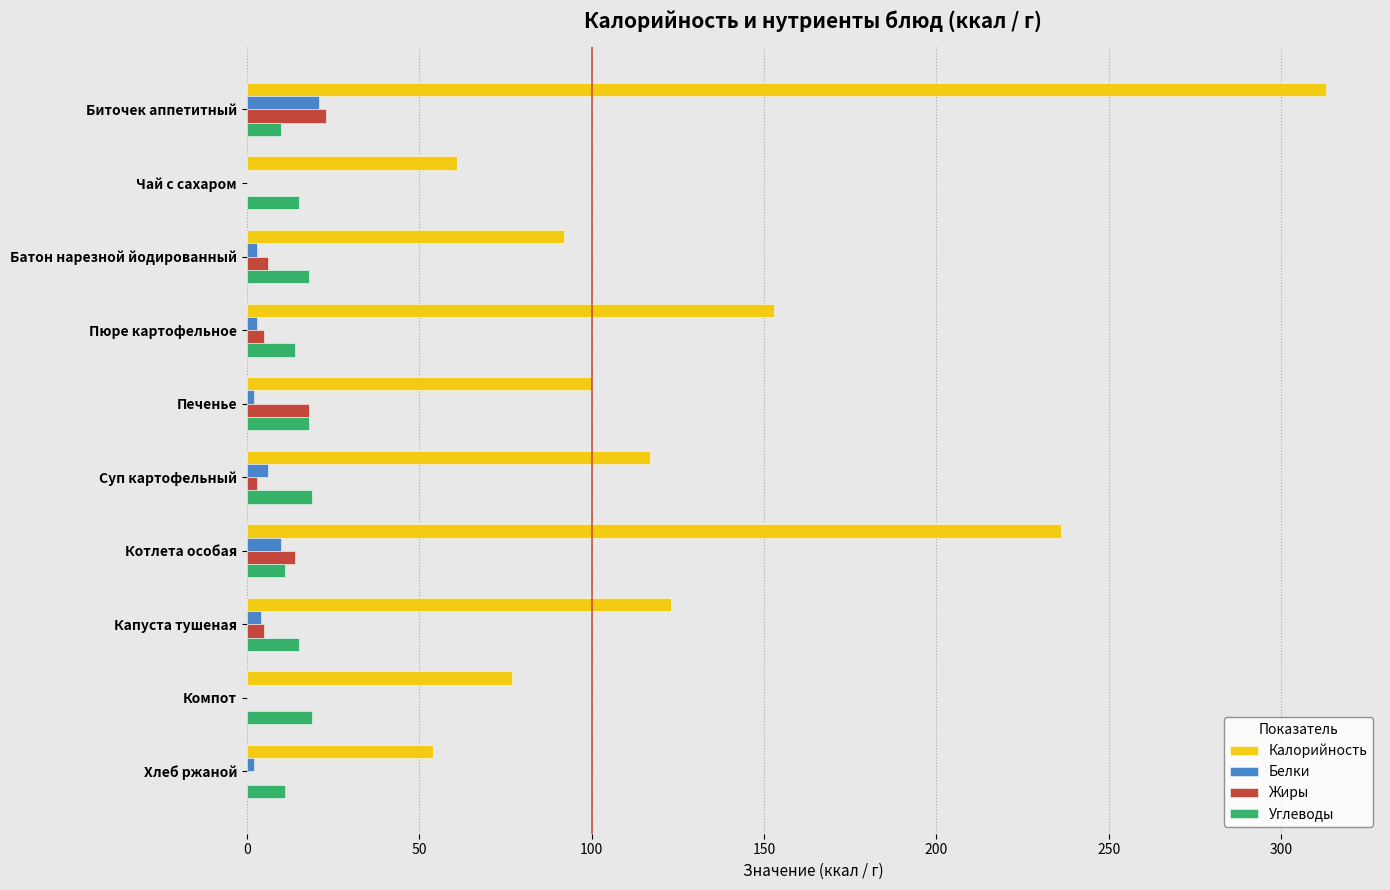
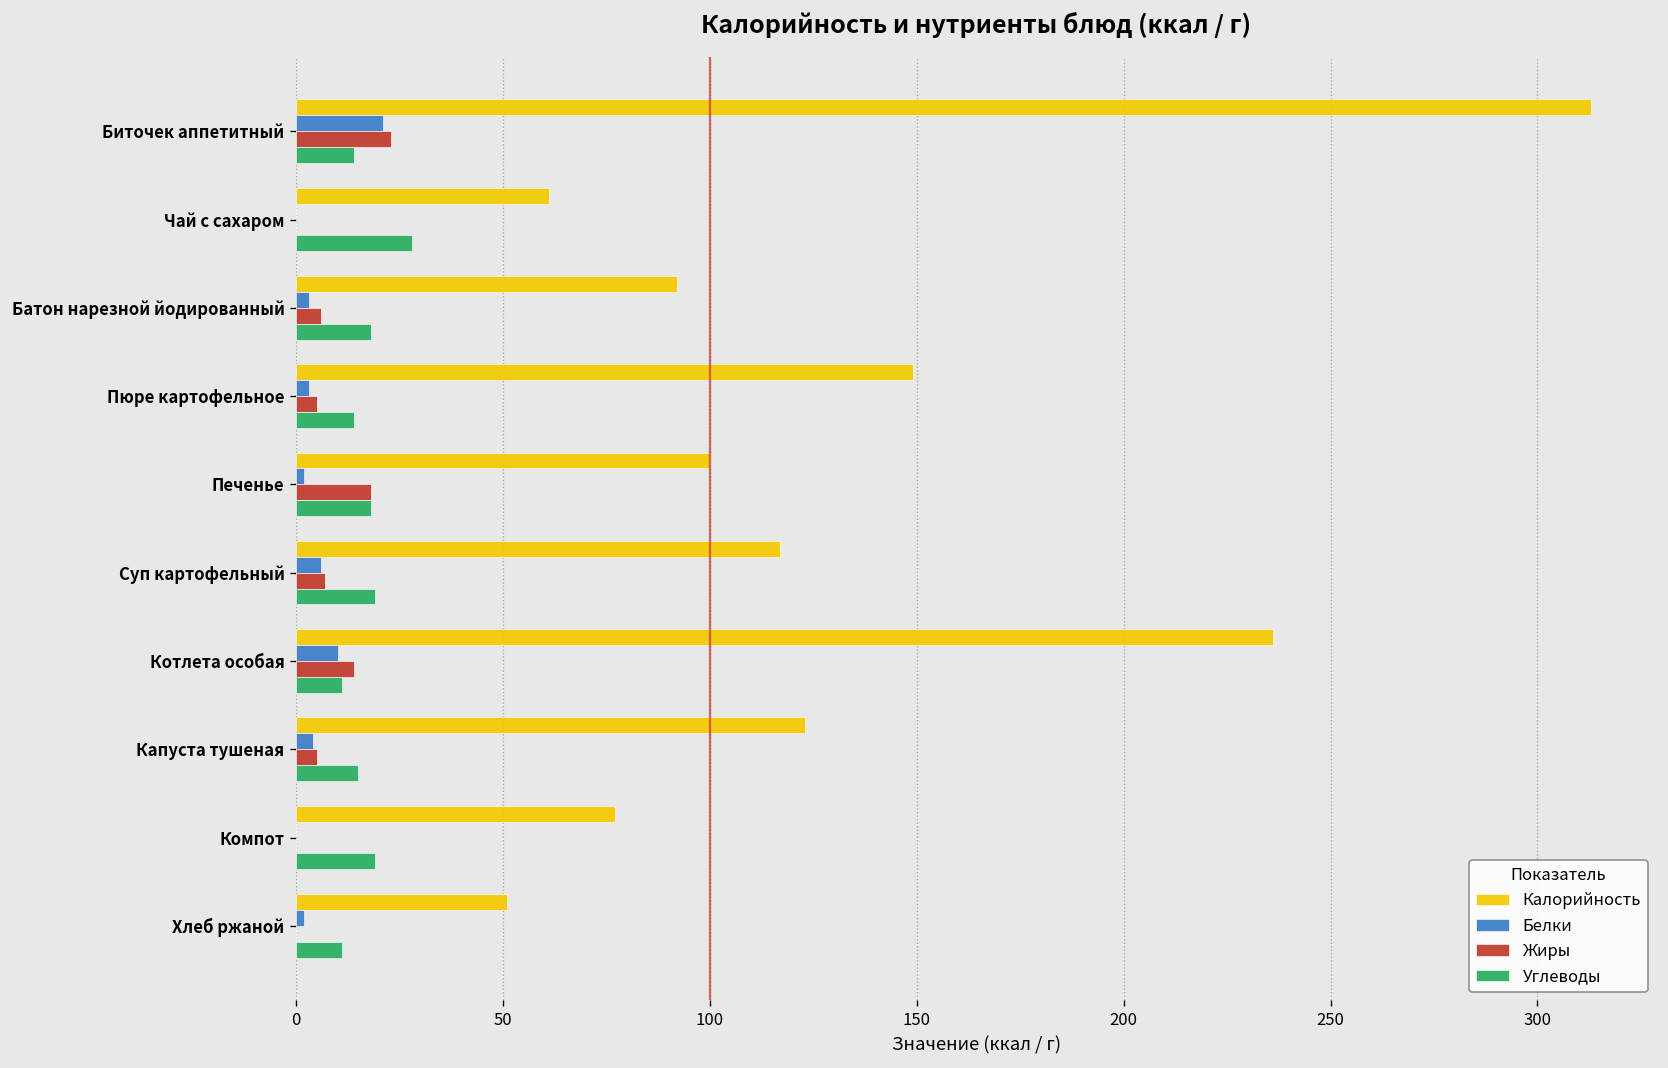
  {
    "Калорийность": {
      "Биточек аппетитный": 313,
      "Чай с сахаром": 61,
      "Батон нарезной йодированный": 92,
-     "Пюре картофельное": 153,
+     "Пюре картофельное": 149,
      "Печенье": 100,
      "Суп картофельный": 117,
      "Котлета особая": 236,
      "Капуста тушеная": 123,
      "Компот": 77,
-     "Хлеб ржаной": 54
+     "Хлеб ржаной": 51
    },
    "Белки": {
      "Биточек аппетитный": 21,
      "Чай с сахаром": 0,
      "Батон нарезной йодированный": 3,
      "Пюре картофельное": 3,
      "Печенье": 2,
      "Суп картофельный": 6,
      "Котлета особая": 10,
      "Капуста тушеная": 4,
      "Компот": 0,
      "Хлеб ржаной": 2
    },
    "Жиры": {
      "Биточек аппетитный": 23,
      "Чай с сахаром": 0,
      "Батон нарезной йодированный": 6,
      "Пюре картофельное": 5,
      "Печенье": 18,
-     "Суп картофельный": 3,
+     "Суп картофельный": 7,
      "Котлета особая": 14,
      "Капуста тушеная": 5,
      "Компот": 0,
      "Хлеб ржаной": 0
    },
    "Углеводы": {
-     "Биточек аппетитный": 10,
-     "Чай с сахаром": 15,
+     "Биточек аппетитный": 14,
+     "Чай с сахаром": 28,
      "Батон нарезной йодированный": 18,
      "Пюре картофельное": 14,
      "Печенье": 18,
      "Суп картофельный": 19,
      "Котлета особая": 11,
      "Капуста тушеная": 15,
      "Компот": 19,
      "Хлеб ржаной": 11
    }
  }
